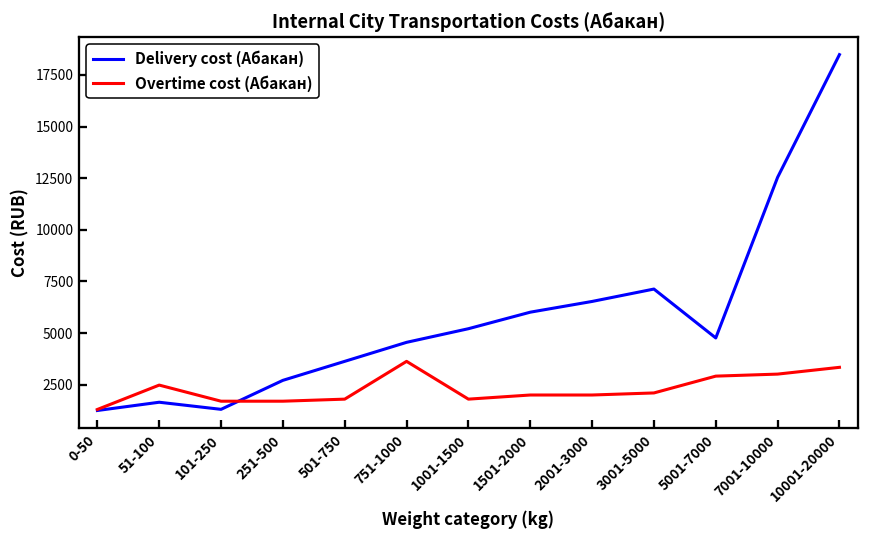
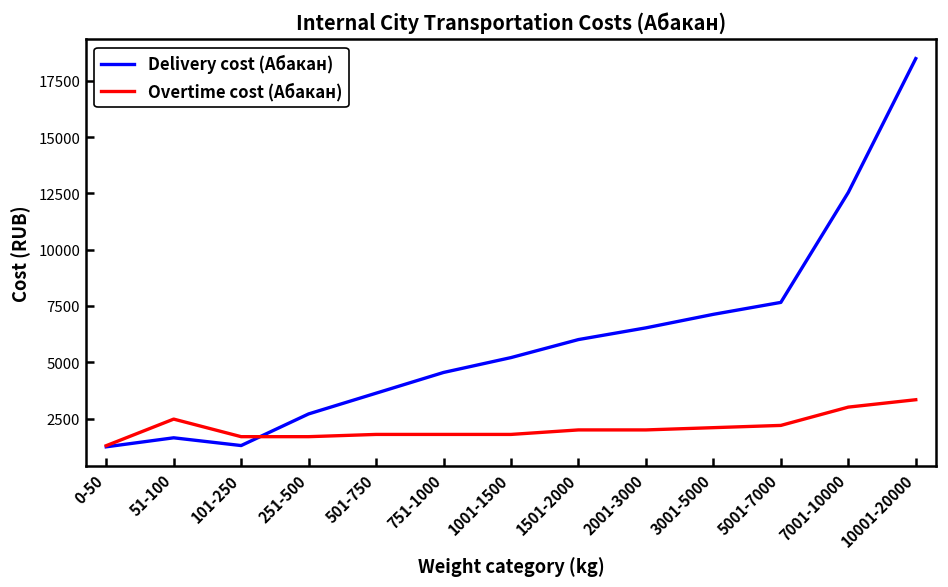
  {
    "Delivery cost (Абакан)": {
      "51-100": 1700,
      "101-250": 1300,
      "251-500": 2700,
      "501-750": 3600,
      "751-1000": 4600,
      "1001-1500": 5200,
      "1501-2000": 6000,
      "2001-3000": 6500,
      "3001-5000": 7100,
-     "5001-7000": 4800,
+     "5001-7000": 7700,
      "7001-10000": 12500,
      "10001-20000": 18500
    },
    "Overtime cost (Абакан)": {
      "51-100": 2500,
      "101-250": 1700,
      "251-500": 1700,
      "501-750": 1800,
-     "751-1000": 3600,
+     "751-1000": 1800,
      "1001-1500": 1800,
      "1501-2000": 2000,
      "2001-3000": 2000,
      "3001-5000": 2100,
-     "5001-7000": 2900,
+     "5001-7000": 2200,
      "7001-10000": 3000,
      "10001-20000": 3300
    }
  }
